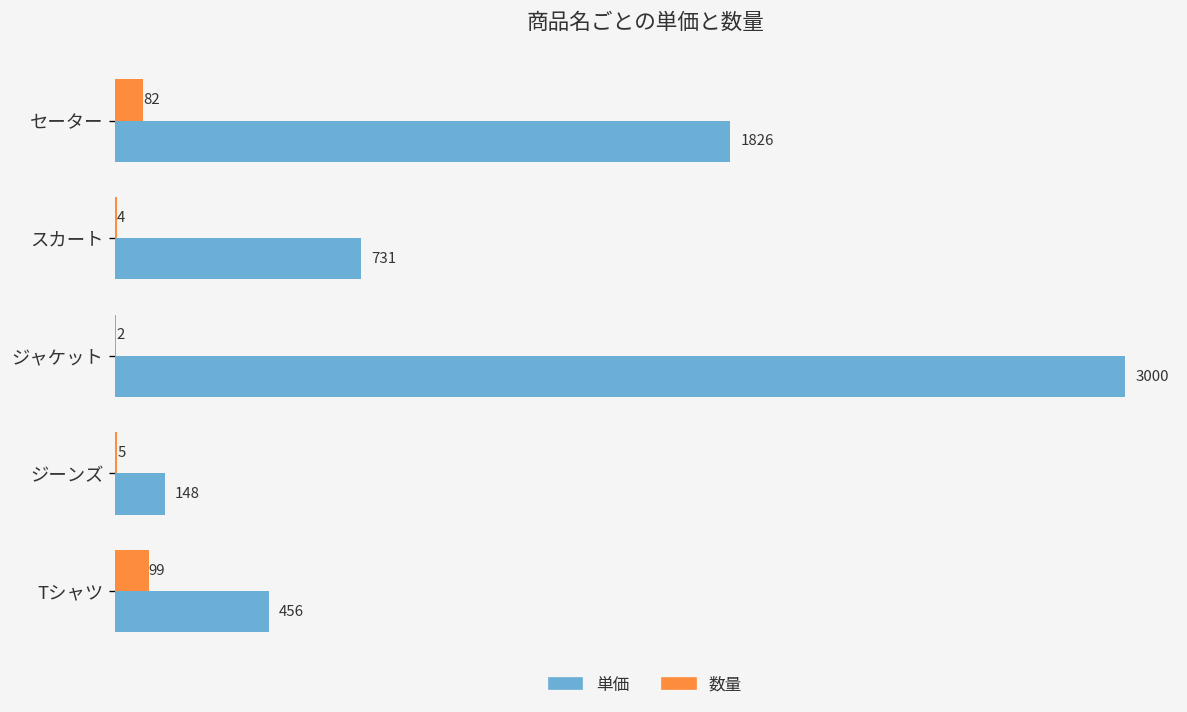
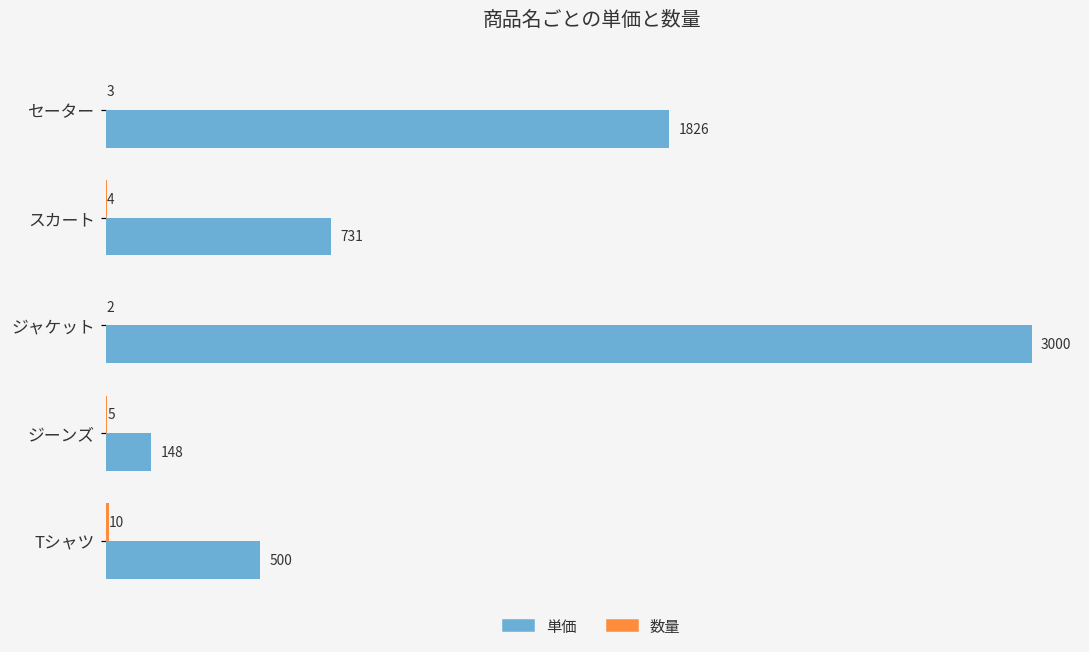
  {
    "単価": {
      "セーター": 1826,
      "スカート": 731,
      "ジャケット": 3000,
      "ジーンズ": 148,
-     "Tシャツ": 456
+     "Tシャツ": 500
    },
    "数量": {
-     "セーター": 82,
+     "セーター": 3,
      "スカート": 4,
      "ジャケット": 2,
      "ジーンズ": 5,
-     "Tシャツ": 99
+     "Tシャツ": 10
    }
  }
